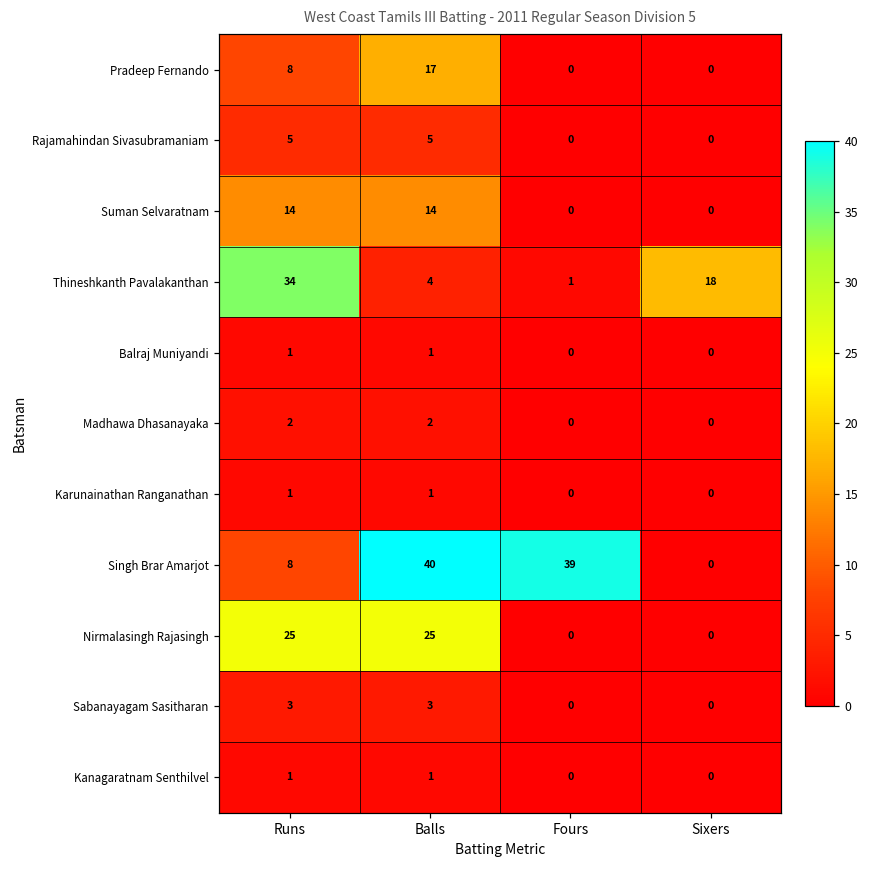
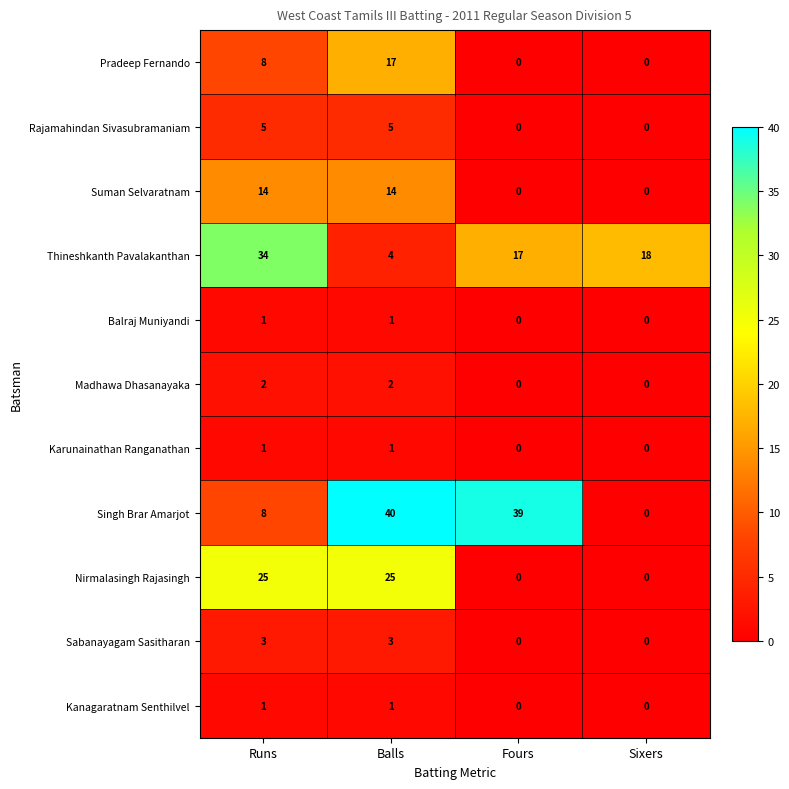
  {
    "Pradeep Fernando": {
      "Runs": 8,
      "Balls": 17,
      "Fours": 0,
      "Sixers": 0
    },
    "Rajamahindan Sivasubramaniam": {
      "Runs": 5,
      "Balls": 5,
      "Fours": 0,
      "Sixers": 0
    },
    "Suman Selvaratnam": {
      "Runs": 14,
      "Balls": 14,
      "Fours": 0,
      "Sixers": 0
    },
    "Thineshkanth Pavalakanthan": {
      "Runs": 34,
      "Balls": 4,
-     "Fours": 1,
+     "Fours": 17,
      "Sixers": 18
    },
    "Balraj Muniyandi": {
      "Runs": 1,
      "Balls": 1,
      "Fours": 0,
      "Sixers": 0
    },
    "Madhawa Dhasanayaka": {
      "Runs": 2,
      "Balls": 2,
      "Fours": 0,
      "Sixers": 0
    },
    "Karunainathan Ranganathan": {
      "Runs": 1,
      "Balls": 1,
      "Fours": 0,
      "Sixers": 0
    },
    "Singh Brar Amarjot": {
      "Runs": 8,
      "Balls": 40,
      "Fours": 39,
      "Sixers": 0
    },
    "Nirmalasingh Rajasingh": {
      "Runs": 25,
      "Balls": 25,
      "Fours": 0,
      "Sixers": 0
    },
    "Sabanayagam Sasitharan": {
      "Runs": 3,
      "Balls": 3,
      "Fours": 0,
      "Sixers": 0
    },
    "Kanagaratnam Senthilvel": {
      "Runs": 1,
      "Balls": 1,
      "Fours": 0,
      "Sixers": 0
    }
  }
